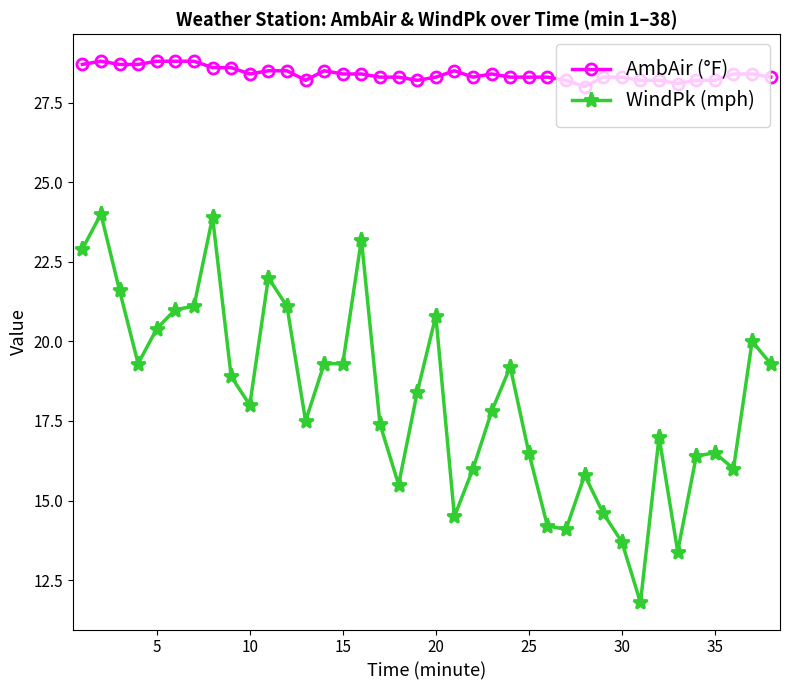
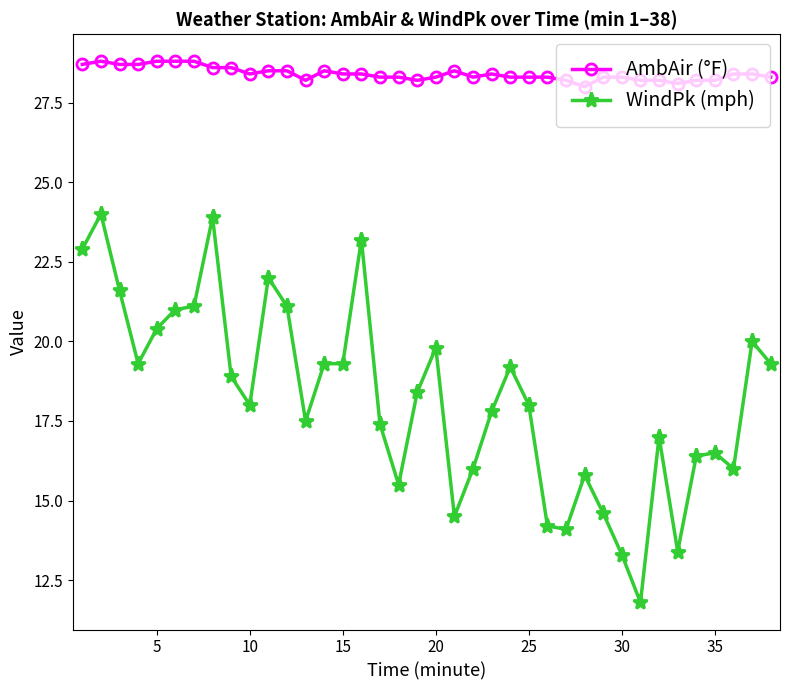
  {
    "AmbAir (°F)": {
      "5": 28.8,
      "10": 28.4,
      "15": 28.4,
      "20": 28.3,
      "25": 28.3
    },
    "WindPk (mph)": {
      "5": 20.4,
      "10": 18.0,
      "15": 19.3,
-     "20": 20.8,
-     "25": 16.5,
-     "30": 13.7,
+     "20": 19.8,
+     "25": 18.0,
+     "30": 13.3,
      "35": 16.5
    }
  }
